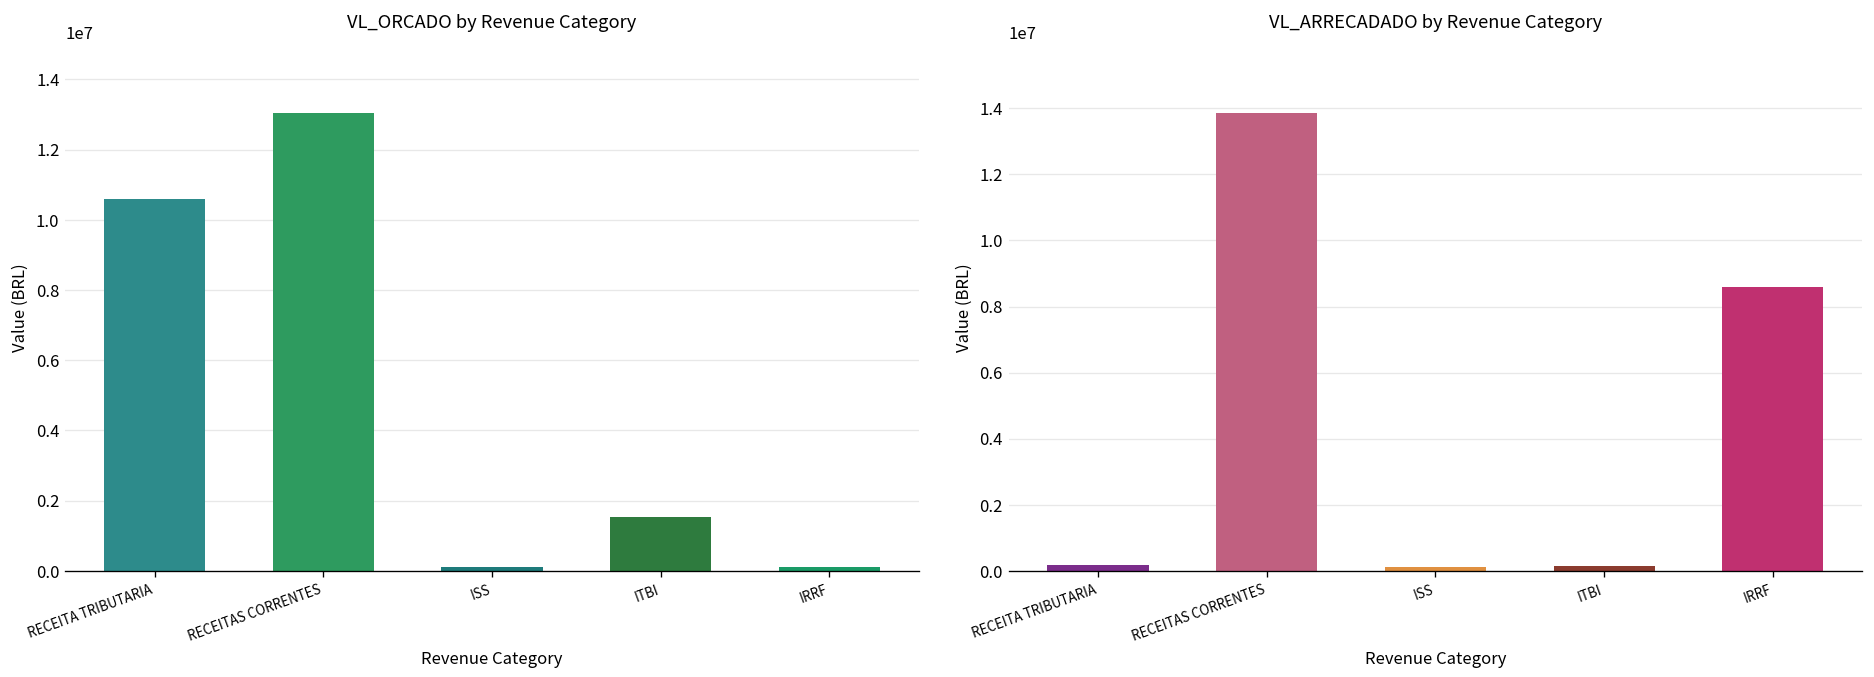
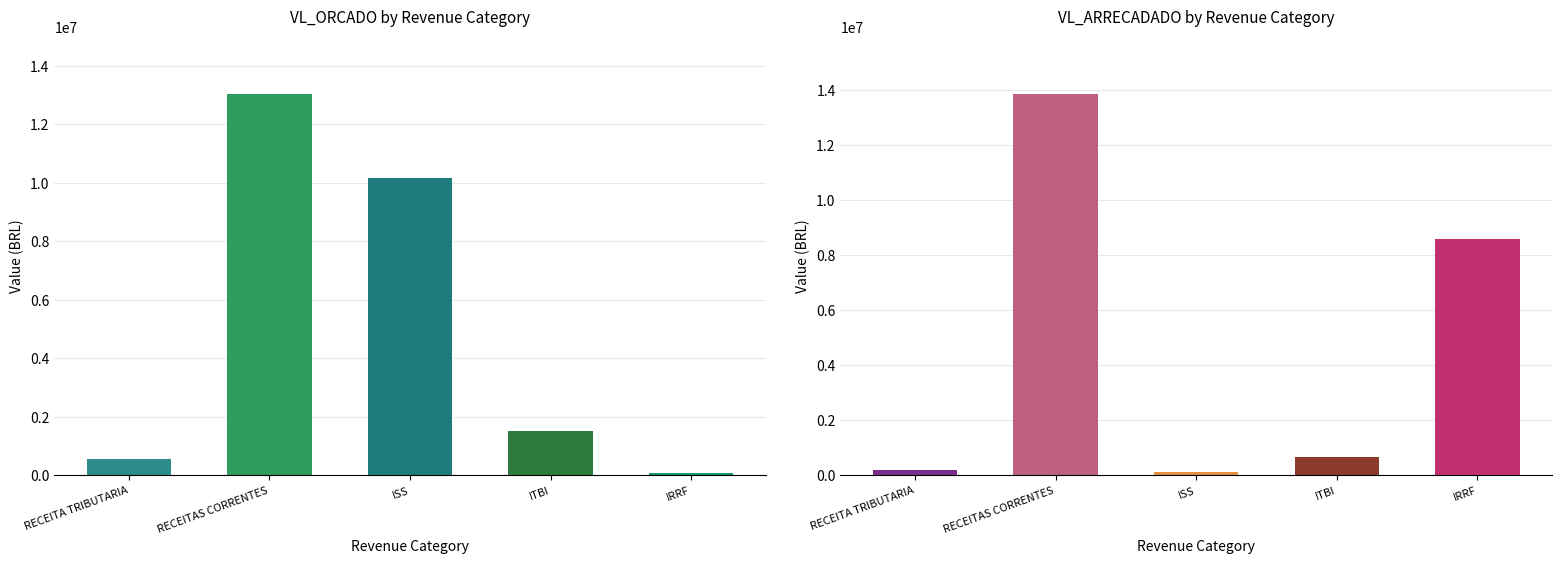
  {
    "VL_ORCADO by Revenue Category": {
-     "RECEITA TRIBUTARIA": 10600000,
+     "RECEITA TRIBUTARIA": 600000,
      "RECEITAS CORRENTES": 13100000,
-     "ISS": 100000,
+     "ISS": 10200000,
      "ITBI": 1500000,
      "IRRF": 100000
    },
    "VL_ARRECADADO by Revenue Category": {
      "RECEITA TRIBUTARIA": 200000,
      "RECEITAS CORRENTES": 13900000,
      "ISS": 100000,
-     "ITBI": 100000,
+     "ITBI": 700000,
      "IRRF": 8600000
    }
  }
